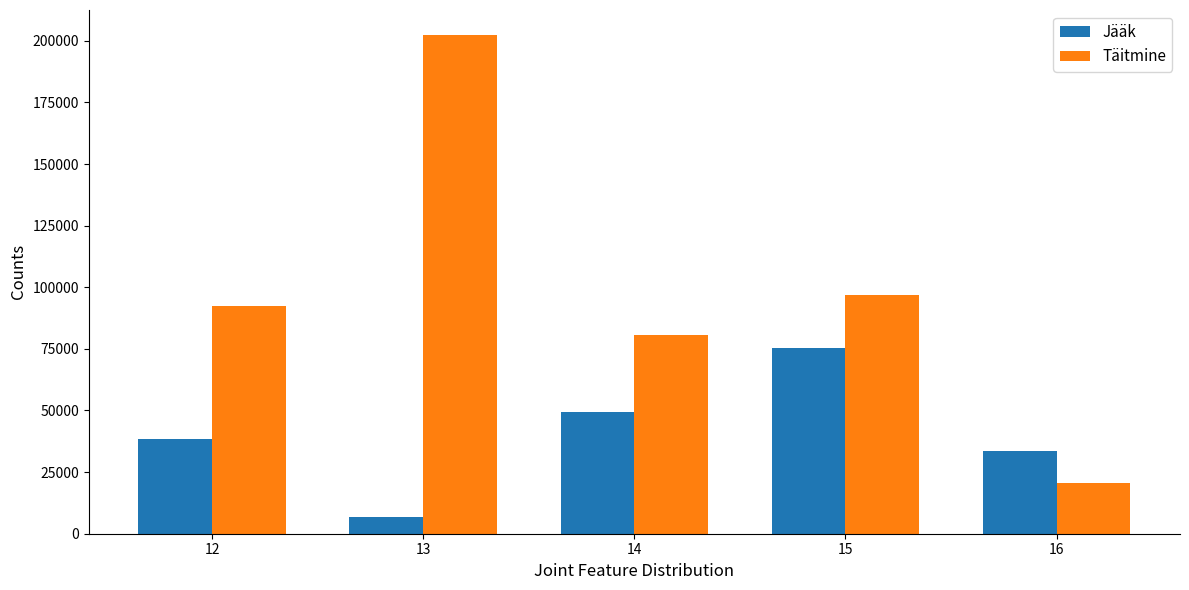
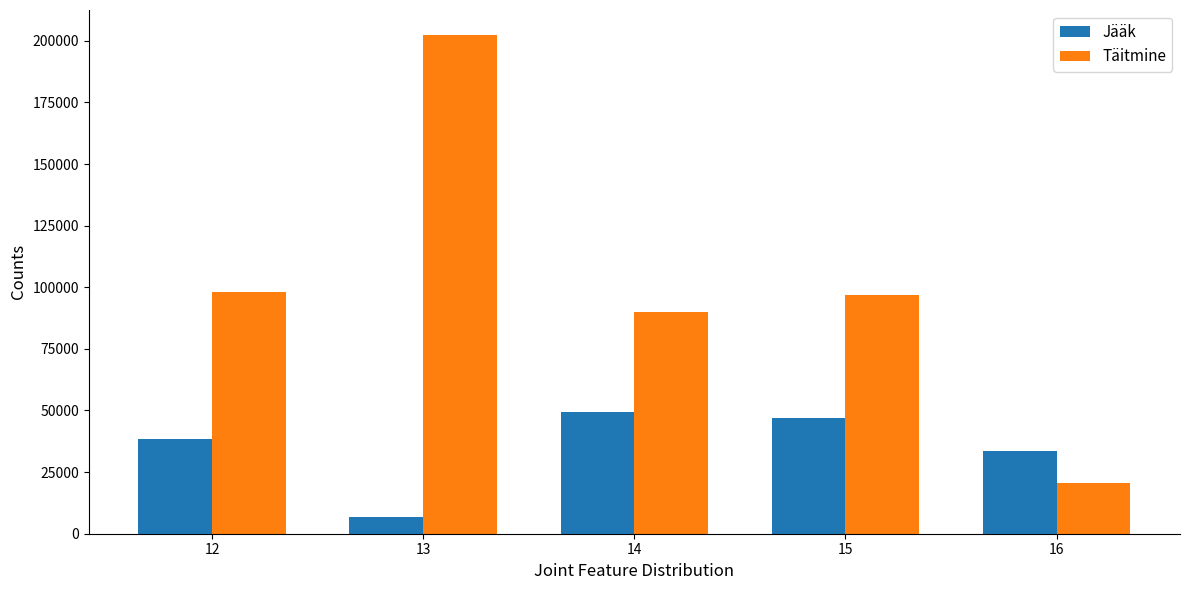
  {
    "Jääk": {
      "12": 39000,
      "13": 7000,
      "14": 49000,
-     "15": 75000,
+     "15": 47000,
      "16": 33000
    },
    "Täitmine": {
-     "12": 93000,
+     "12": 98000,
      "13": 202000,
-     "14": 81000,
+     "14": 90000,
      "15": 97000,
      "16": 21000
    }
  }
